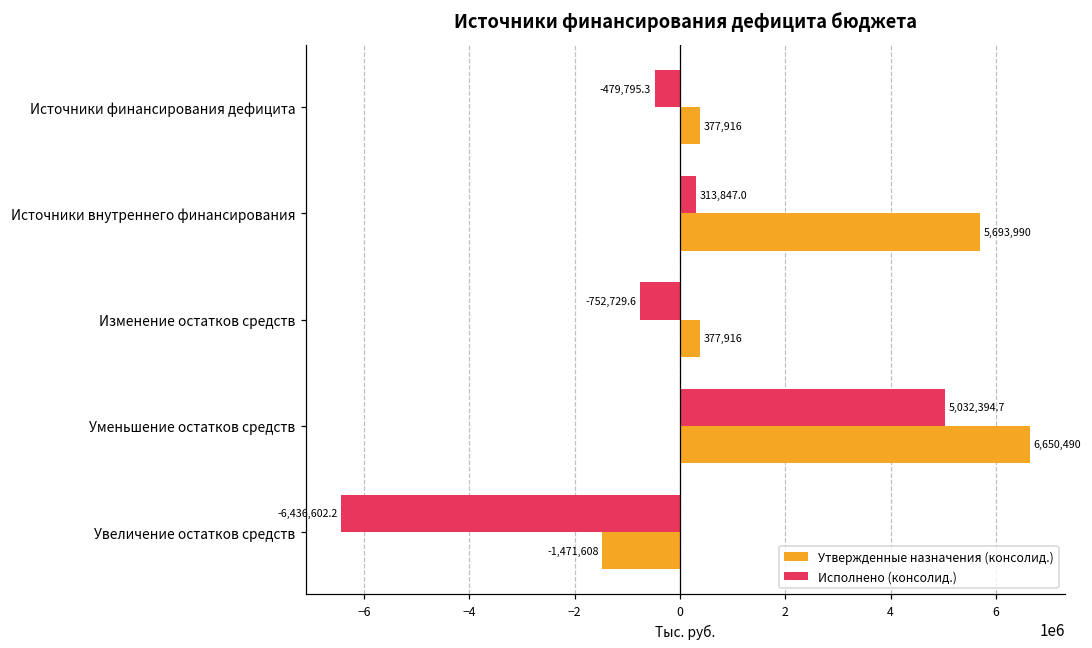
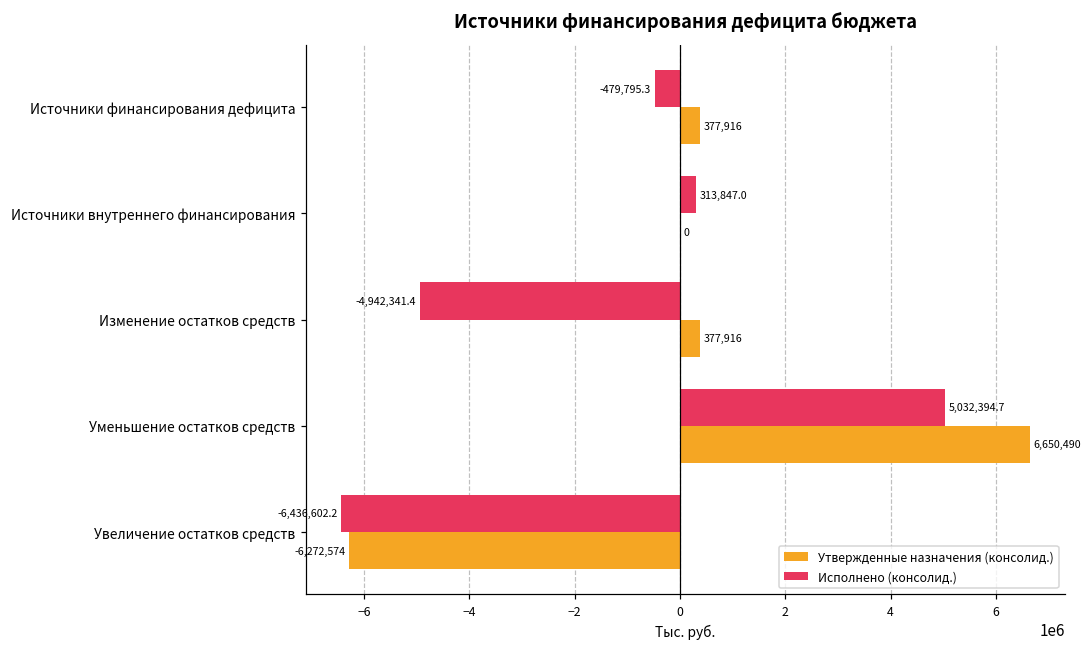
  {
    "Утвержденные назначения (консолид.)": {
      "Источники финансирования дефицита": "377,916",
-     "Источники внутреннего финансирования": "5,693,990",
+     "Источники внутреннего финансирования": "0",
      "Изменение остатков средств": "377,916",
      "Уменьшение остатков средств": "6,650,490",
-     "Увеличение остатков средств": "-1,471,608"
+     "Увеличение остатков средств": "-6,272,574"
    },
    "Исполнено (консолид.)": {
      "Источники финансирования дефицита": "-479,795.3",
      "Источники внутреннего финансирования": "313,847.0",
-     "Изменение остатков средств": "-752,729.6",
+     "Изменение остатков средств": "-4,942,341.4",
      "Уменьшение остатков средств": "5,032,394.7",
      "Увеличение остатков средств": "-6,436,602.2"
    }
  }
